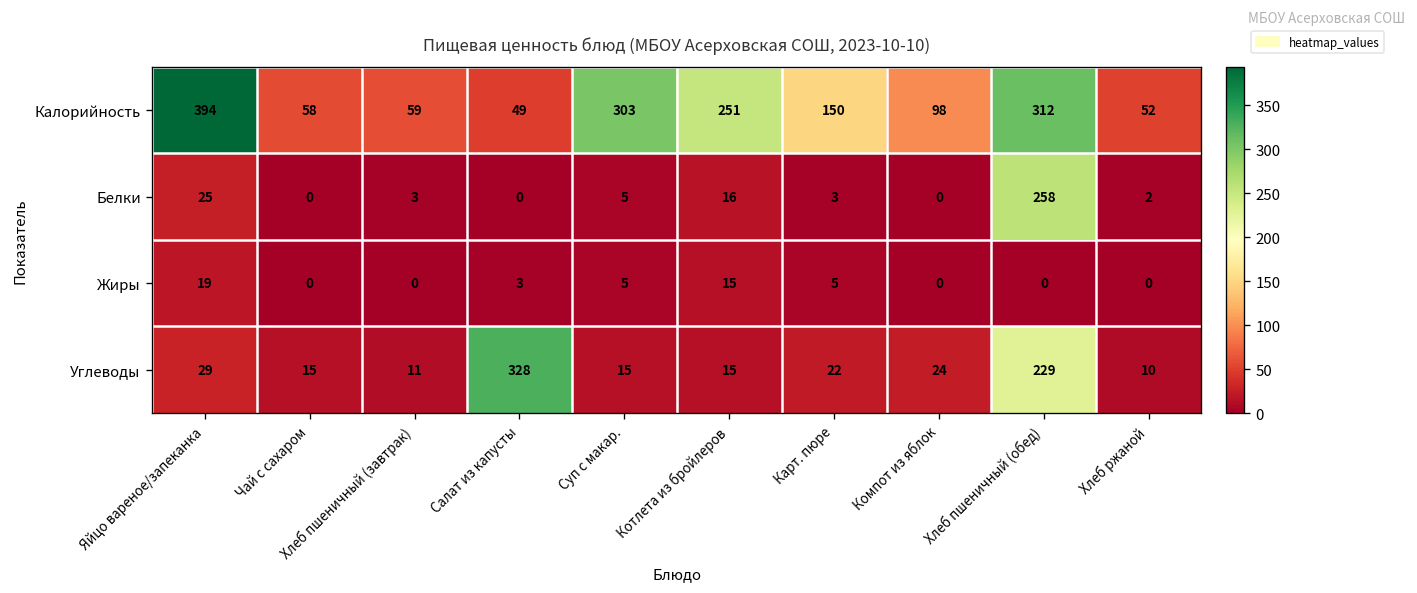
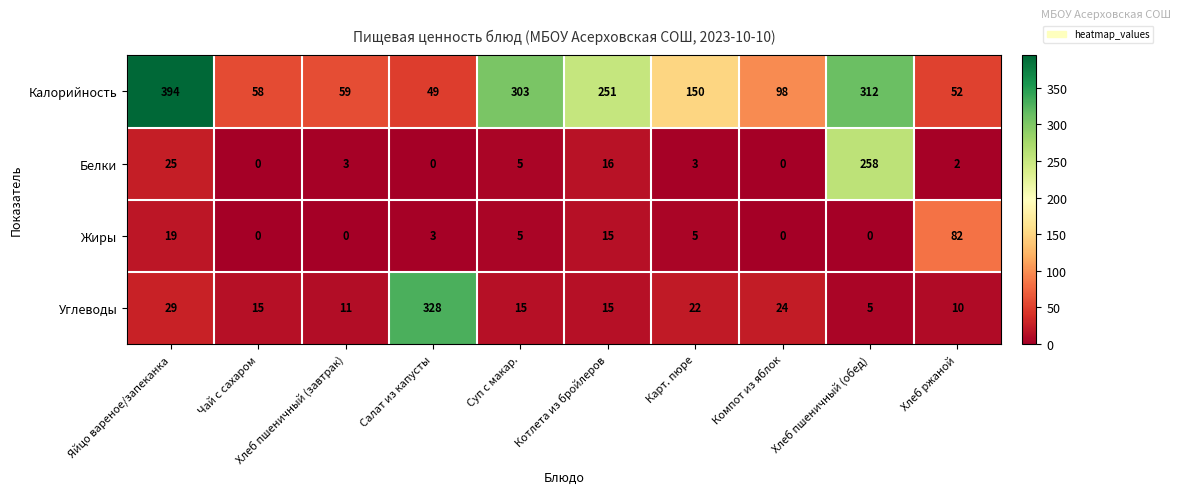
  {
    "Калорийность": {
      "Яйцо вареное/запеканка": 394,
      "Чай с сахаром": 58,
      "Хлеб пшеничный (завтрак)": 59,
      "Салат из капусты": 49,
      "Суп с макар.": 303,
      "Котлета из бройлеров": 251,
      "Карт. пюре": 150,
      "Компот из яблок": 98,
      "Хлеб пшеничный (обед)": 312,
      "Хлеб ржаной": 52
    },
    "Белки": {
      "Яйцо вареное/запеканка": 25,
      "Чай с сахаром": 0,
      "Хлеб пшеничный (завтрак)": 3,
      "Салат из капусты": 0,
      "Суп с макар.": 5,
      "Котлета из бройлеров": 16,
      "Карт. пюре": 3,
      "Компот из яблок": 0,
      "Хлеб пшеничный (обед)": 258,
      "Хлеб ржаной": 2
    },
    "Жиры": {
      "Яйцо вареное/запеканка": 19,
      "Чай с сахаром": 0,
      "Хлеб пшеничный (завтрак)": 0,
      "Салат из капусты": 3,
      "Суп с макар.": 5,
      "Котлета из бройлеров": 15,
      "Карт. пюре": 5,
      "Компот из яблок": 0,
      "Хлеб пшеничный (обед)": 0,
-     "Хлеб ржаной": 0
+     "Хлеб ржаной": 82
    },
    "Углеводы": {
      "Яйцо вареное/запеканка": 29,
      "Чай с сахаром": 15,
      "Хлеб пшеничный (завтрак)": 11,
      "Салат из капусты": 328,
      "Суп с макар.": 15,
      "Котлета из бройлеров": 15,
      "Карт. пюре": 22,
      "Компот из яблок": 24,
-     "Хлеб пшеничный (обед)": 229,
+     "Хлеб пшеничный (обед)": 5,
      "Хлеб ржаной": 10
    }
  }
